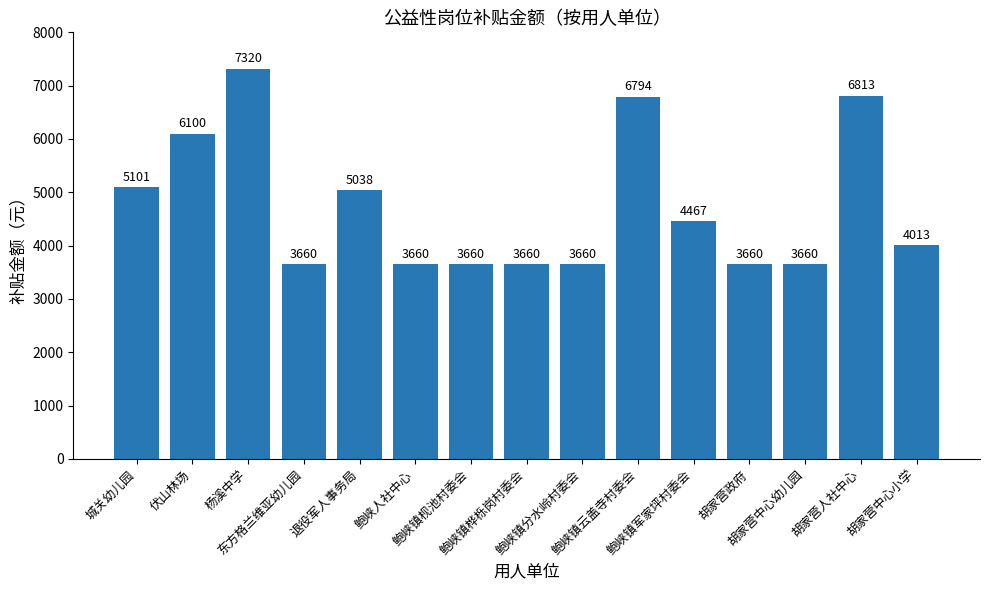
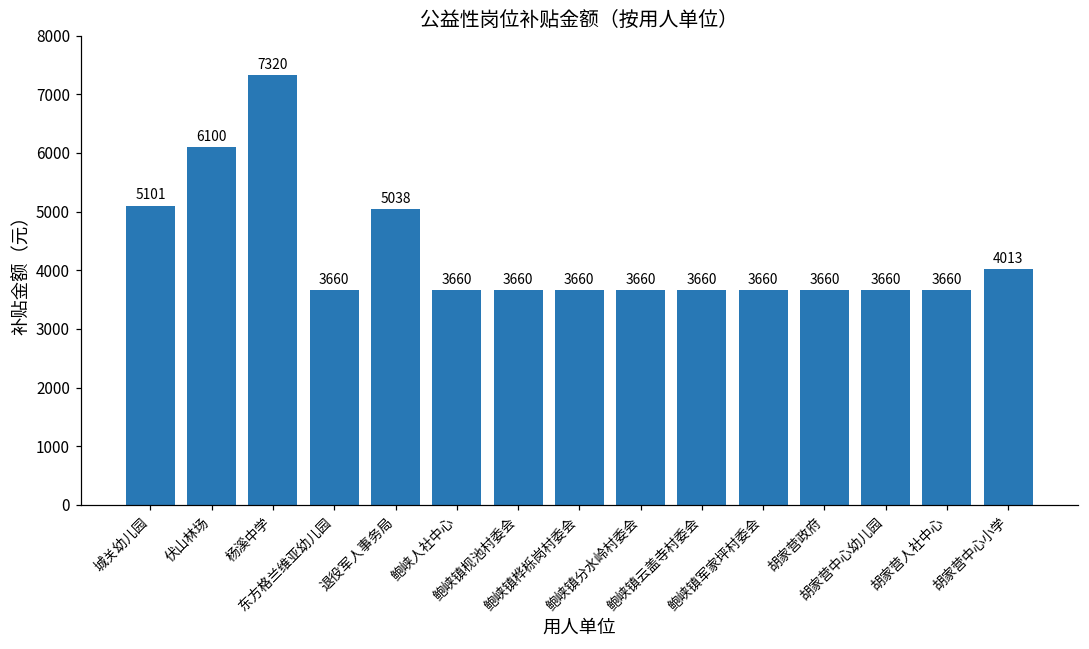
  {
    "城关幼儿园": 5101,
    "伏山林场": 6100,
    "杨溪中学": 7320,
    "东方格兰维亚幼儿园": 3660,
    "退役军人事务局": 5038,
    "鲍峡人社中心": 3660,
    "鲍峡镇枧池村委会": 3660,
    "鲍峡镇桦栎岗村委会": 3660,
    "鲍峡镇分水岭村委会": 3660,
-   "鲍峡镇云盖寺村委会": 6794,
-   "鲍峡镇军家坪村委会": 4467,
+   "鲍峡镇云盖寺村委会": 3660,
+   "鲍峡镇军家坪村委会": 3660,
    "胡家营政府": 3660,
    "胡家营中心幼儿园": 3660,
-   "胡家营人社中心": 6813,
+   "胡家营人社中心": 3660,
    "胡家营中心小学": 4013
  }
